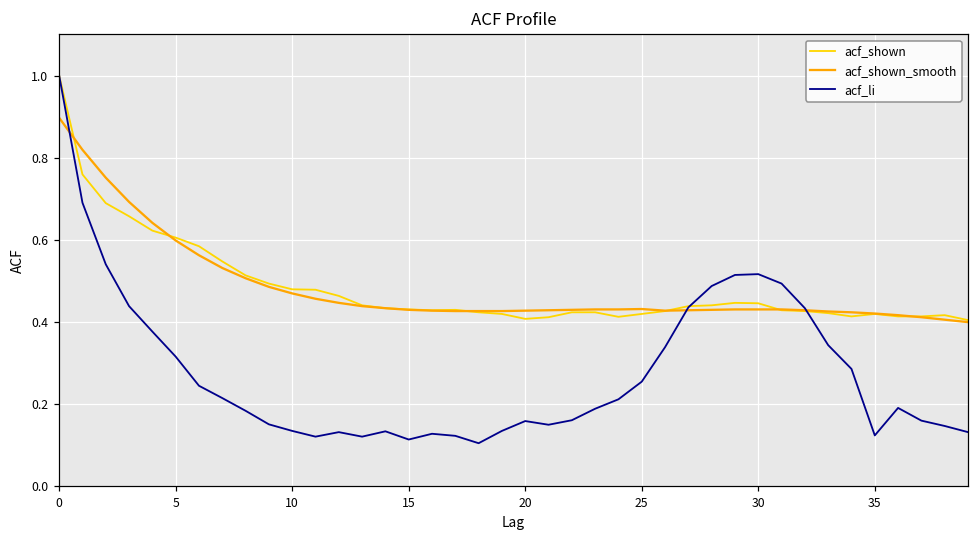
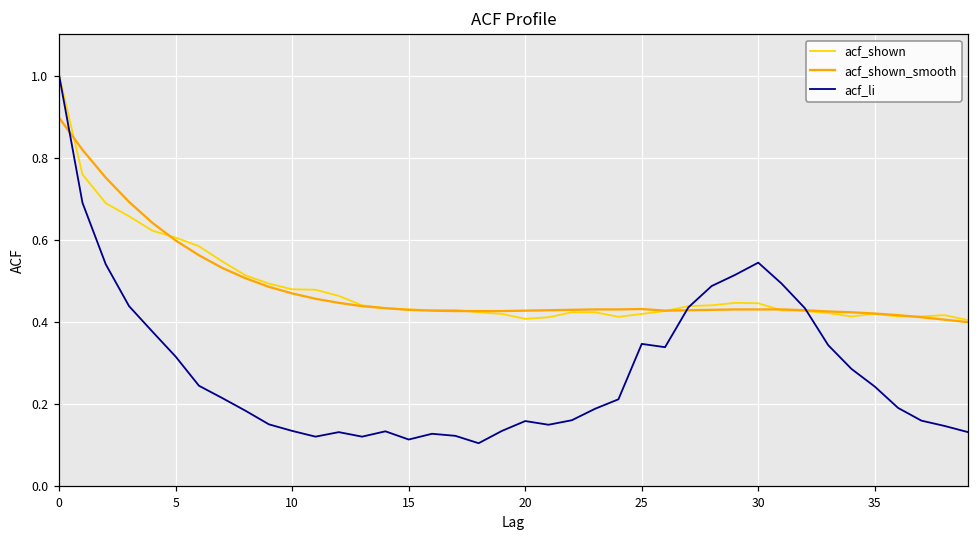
  {
    "acf_li": {
      "5": 0.32,
      "10": 0.13,
      "15": 0.11,
      "20": 0.16,
-     "25": 0.25,
-     "30": 0.52,
-     "35": 0.12
+     "25": 0.35,
+     "30": 0.54,
+     "35": 0.24
    }
  }
